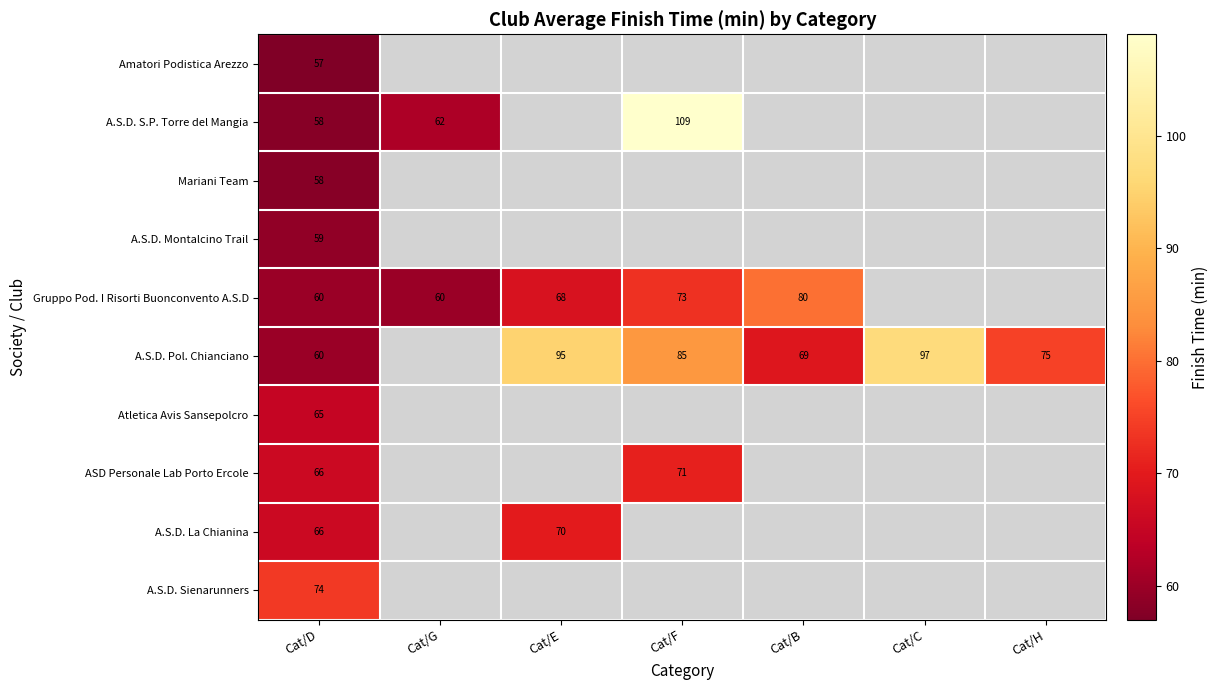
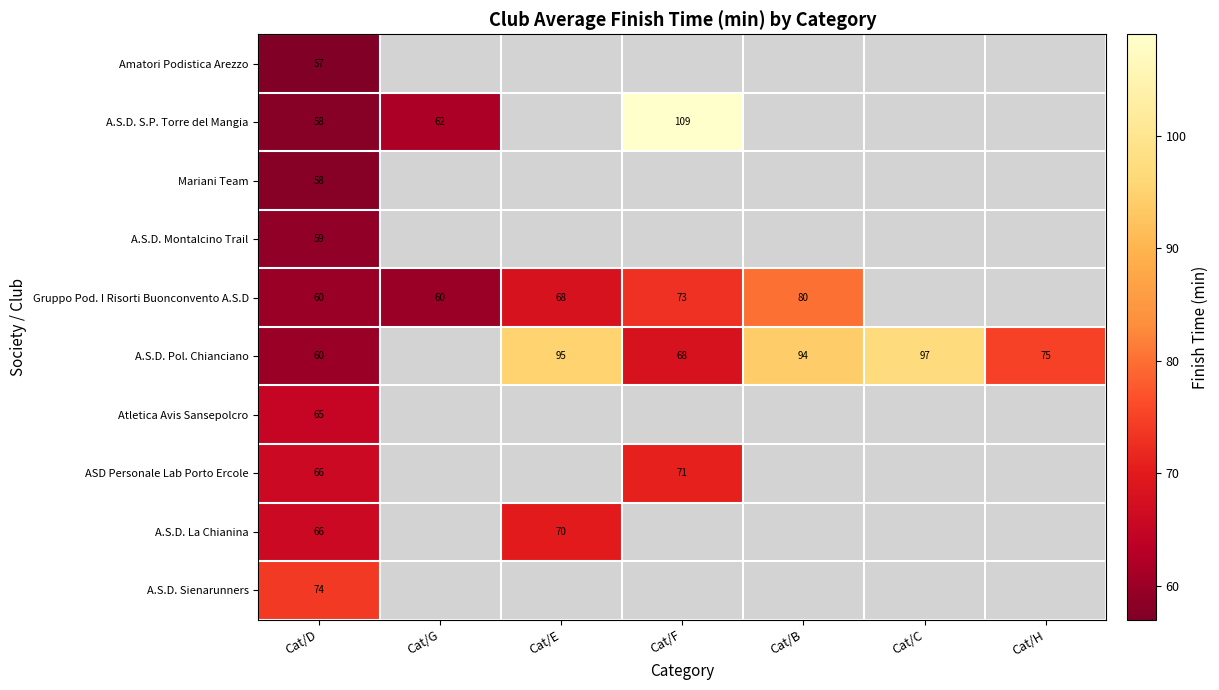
  {
    "Amatori Podistica Arezzo": {
      "Cat/D": 57
    },
    "A.S.D. S.P. Torre del Mangia": {
      "Cat/D": 58,
      "Cat/G": 62,
      "Cat/F": 109
    },
    "Mariani Team": {
      "Cat/D": 58
    },
    "A.S.D. Montalcino Trail": {
      "Cat/D": 59
    },
    "Gruppo Pod. I Risorti Buonconvento A.S.D": {
      "Cat/D": 60,
      "Cat/G": 60,
      "Cat/E": 68,
      "Cat/F": 73,
      "Cat/B": 80
    },
    "A.S.D. Pol. Chianciano": {
      "Cat/D": 60,
      "Cat/E": 95,
-     "Cat/F": 85,
-     "Cat/B": 69,
+     "Cat/F": 68,
+     "Cat/B": 94,
      "Cat/C": 97,
      "Cat/H": 75
    },
    "Atletica Avis Sansepolcro": {
      "Cat/D": 65
    },
    "ASD Personale Lab Porto Ercole": {
      "Cat/D": 66,
      "Cat/F": 71
    },
    "A.S.D. La Chianina": {
      "Cat/D": 66,
      "Cat/E": 70
    },
    "A.S.D. Sienarunners": {
      "Cat/D": 74
    }
  }
